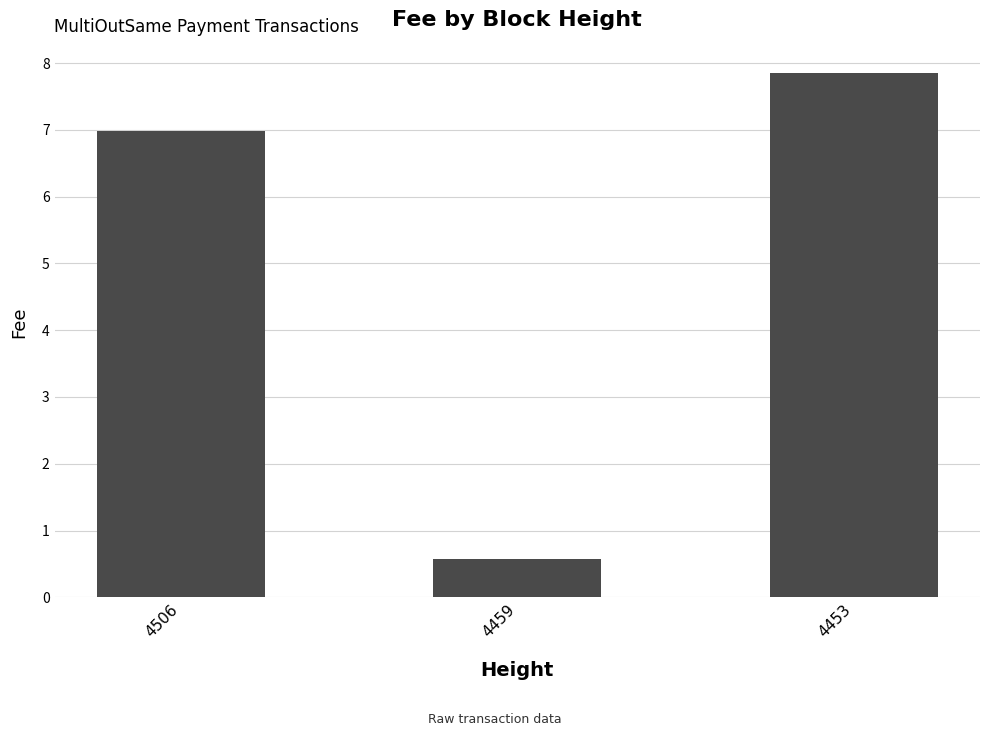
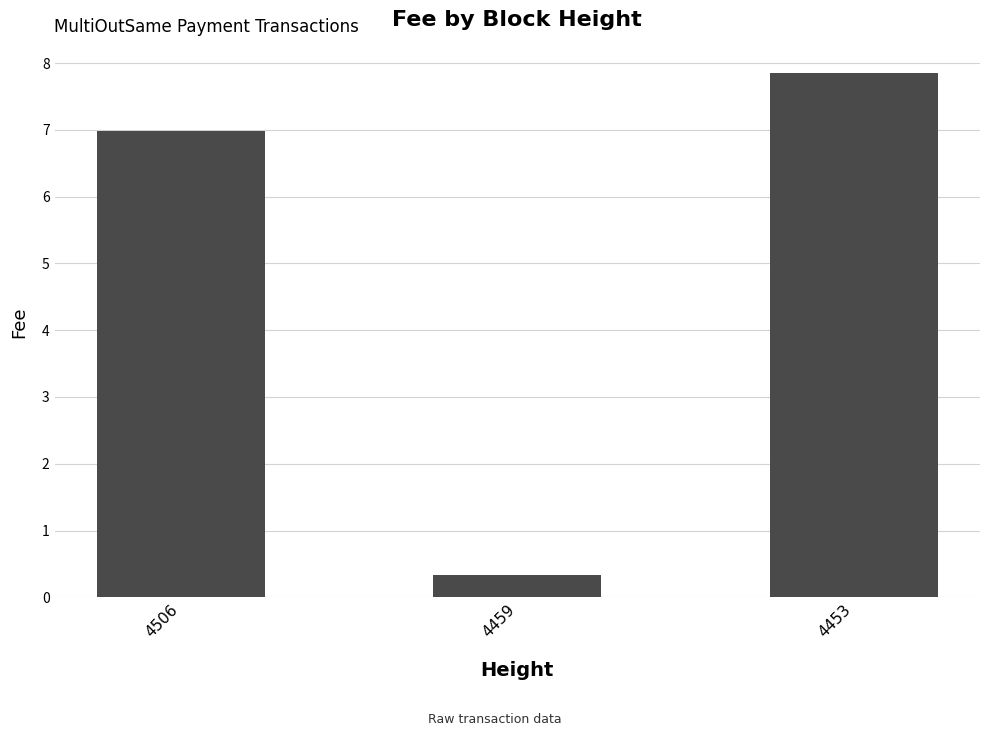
  {
    "4506": 7.0,
-   "4459": 0.6,
+   "4459": 0.3,
    "4453": 7.8
  }
